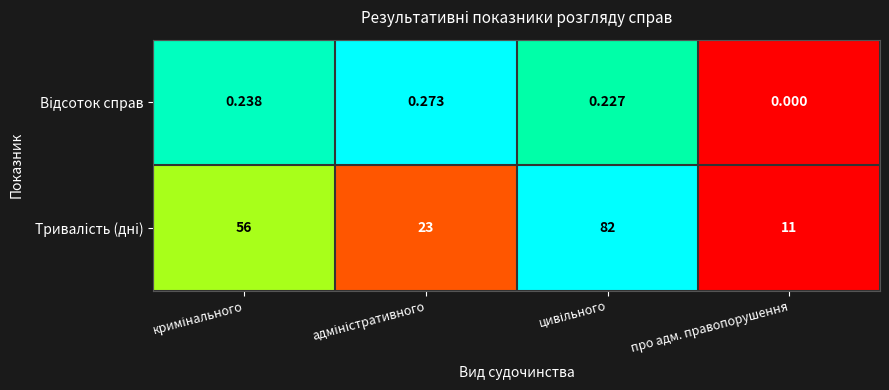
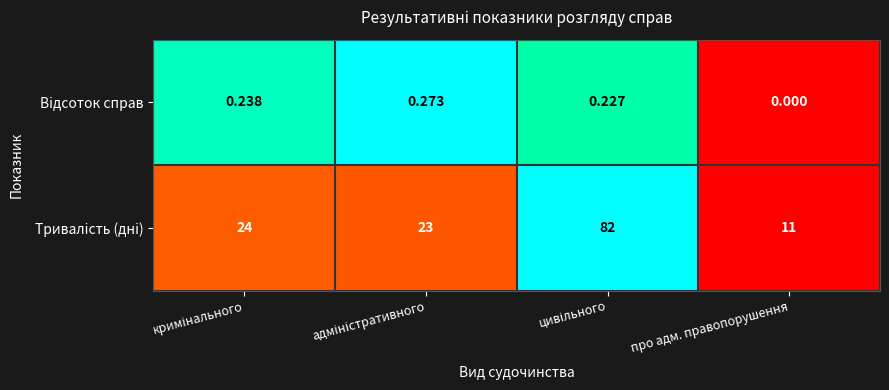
  {
    "Відсоток справ": {
      "кримінального": 0.238,
      "адміністративного": 0.273,
      "цивільного": 0.227,
      "про адм. правопорушення": 0.000
    },
    "Тривалість (дні)": {
-     "кримінального": 56,
+     "кримінального": 24,
      "адміністративного": 23,
      "цивільного": 82,
      "про адм. правопорушення": 11
    }
  }
